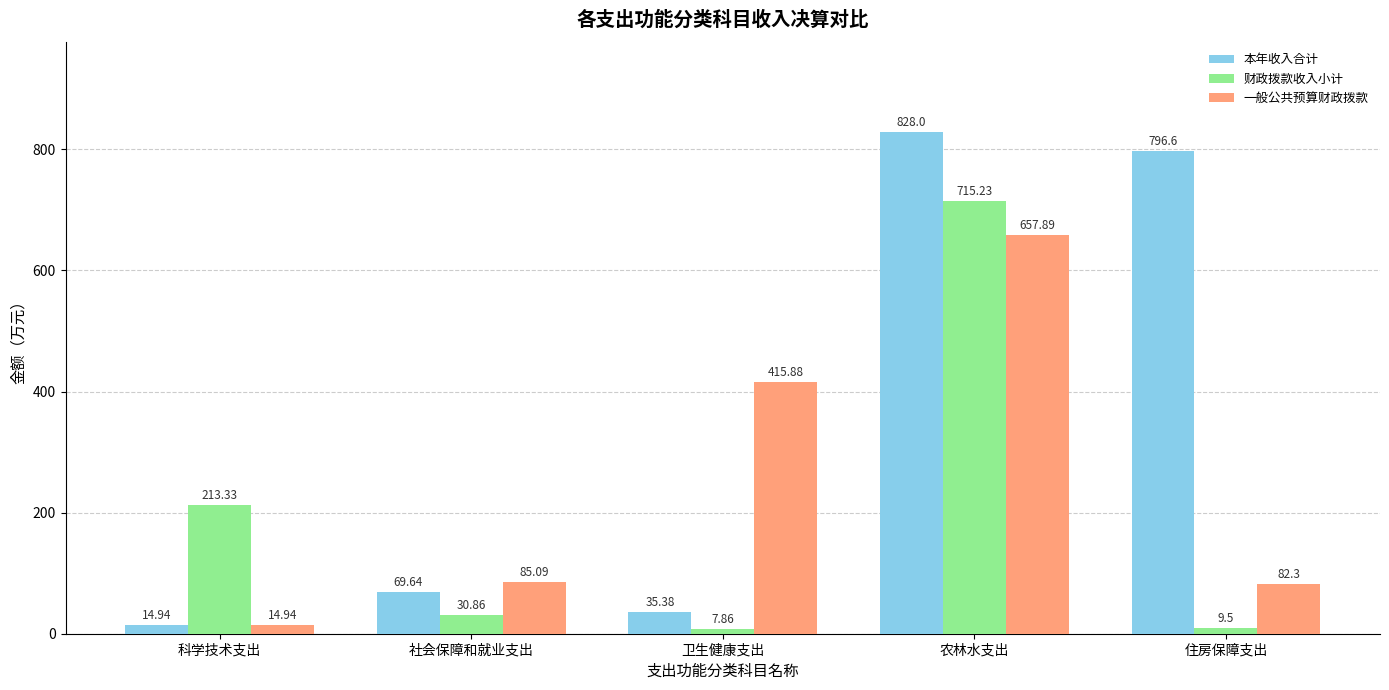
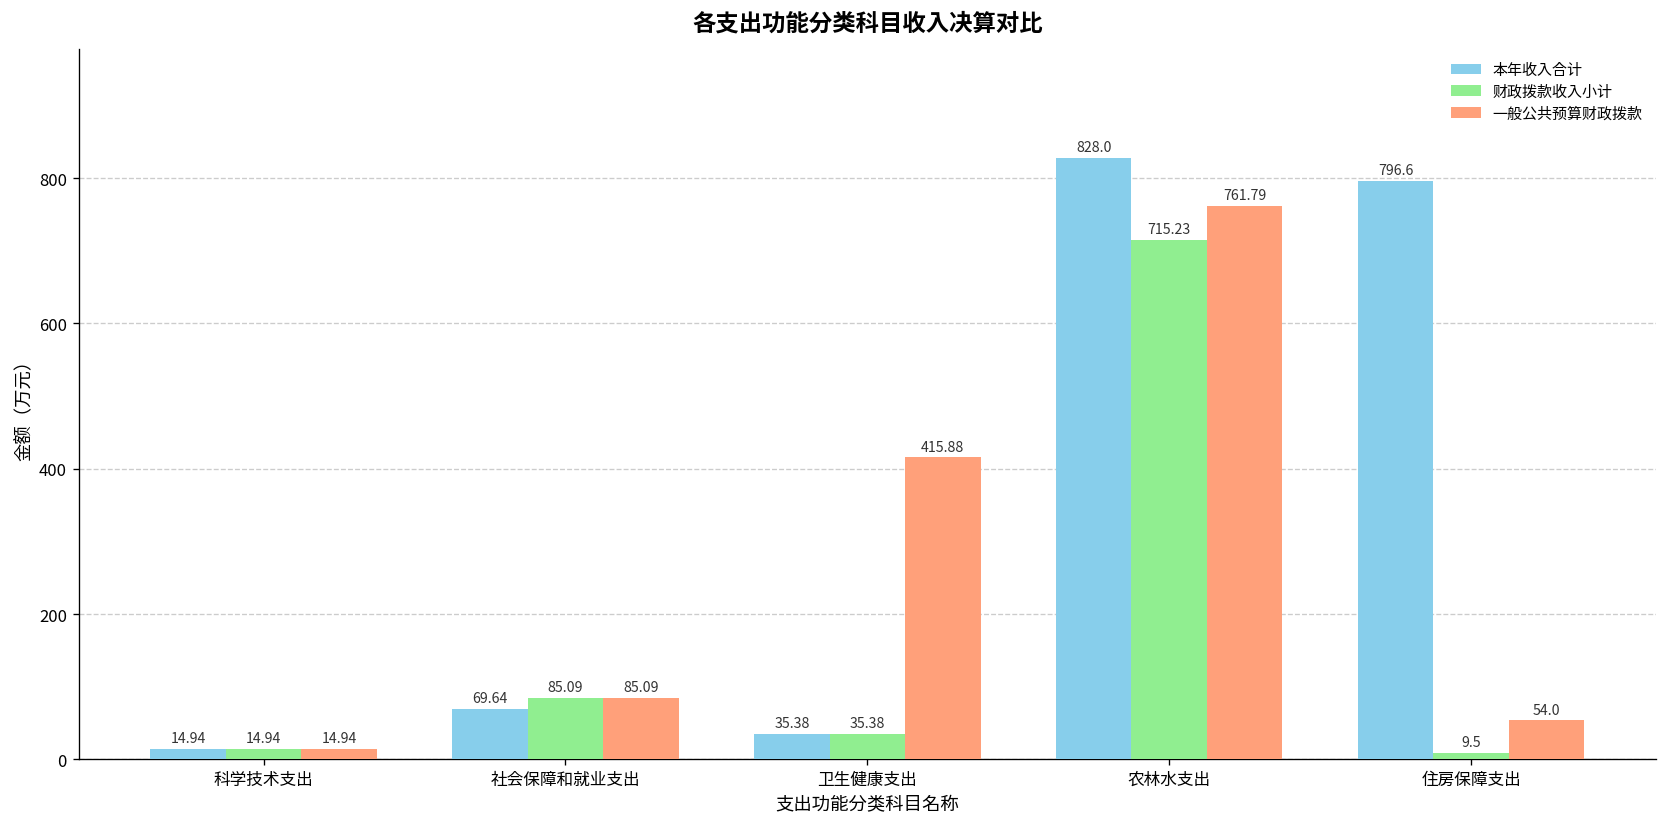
  {
    "本年收入合计": {
      "科学技术支出": 14.94,
      "社会保障和就业支出": 69.64,
      "卫生健康支出": 35.38,
      "农林水支出": 828.0,
      "住房保障支出": 796.6
    },
    "财政拨款收入小计": {
-     "科学技术支出": 213.33,
-     "社会保障和就业支出": 30.86,
-     "卫生健康支出": 7.86,
+     "科学技术支出": 14.94,
+     "社会保障和就业支出": 85.09,
+     "卫生健康支出": 35.38,
      "农林水支出": 715.23,
      "住房保障支出": 9.5
    },
    "一般公共预算财政拨款": {
      "科学技术支出": 14.94,
      "社会保障和就业支出": 85.09,
      "卫生健康支出": 415.88,
-     "农林水支出": 657.89,
-     "住房保障支出": 82.3
+     "农林水支出": 761.79,
+     "住房保障支出": 54.0
    }
  }
